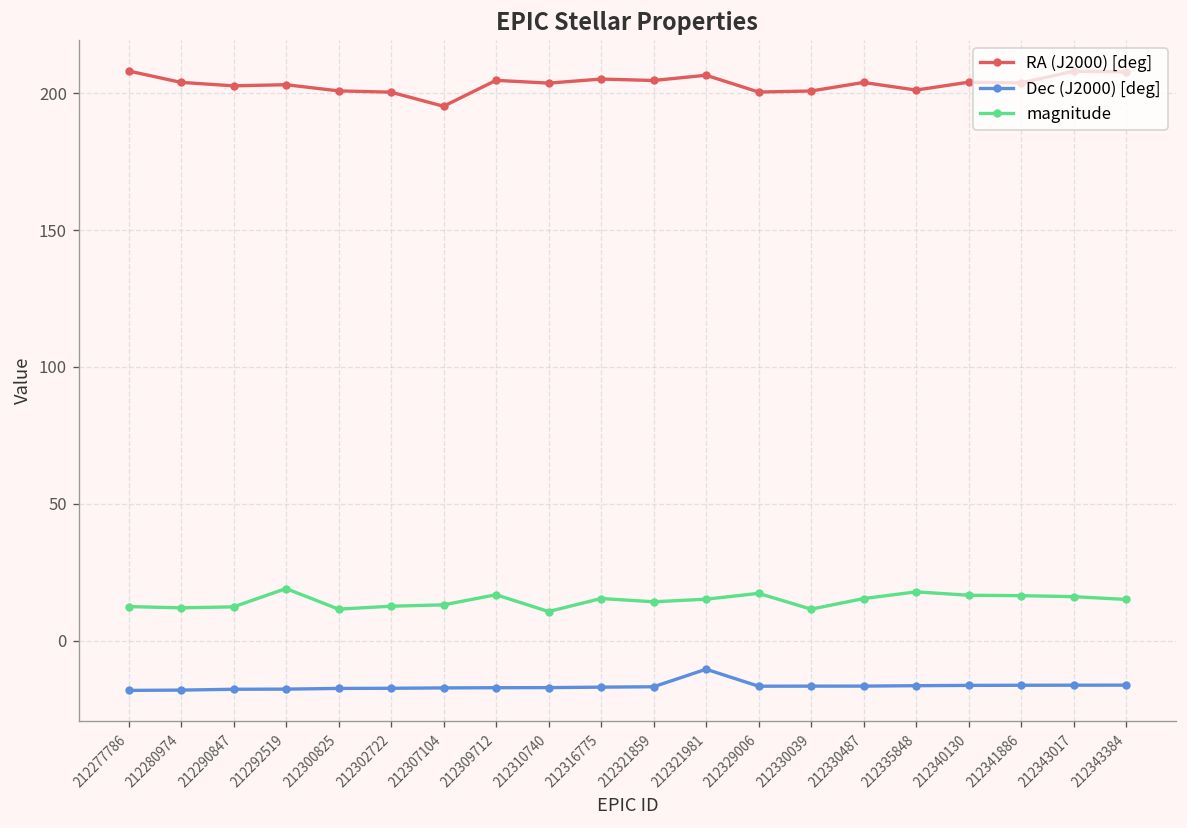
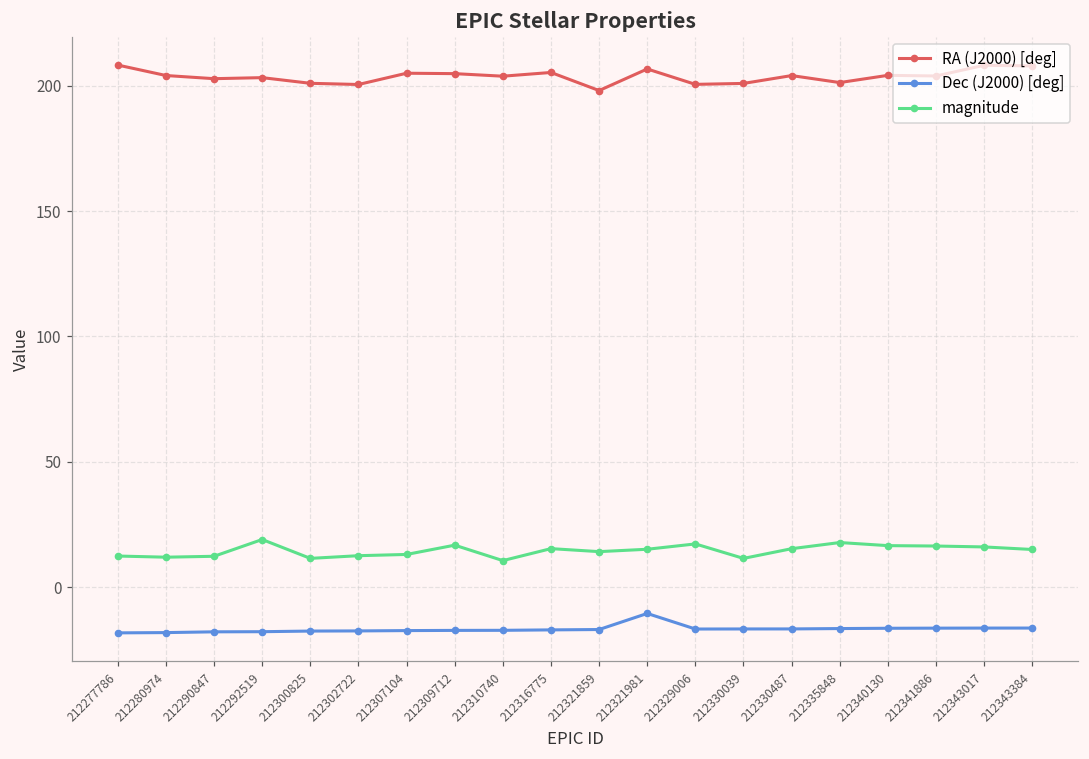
  {
    "RA (J2000) [deg]": {
      "212277786": 208,
      "212280974": 204,
      "212290847": 203,
      "212292519": 203,
      "212300825": 201,
      "212302722": 200,
-     "212307104": 195,
+     "212307104": 205,
      "212309712": 205,
      "212310740": 204,
      "212316775": 205,
-     "212321859": 205,
+     "212321859": 198,
      "212321981": 207,
      "212329006": 201,
      "212330039": 201,
      "212330487": 204,
      "212335848": 201,
      "212340130": 204
    },
    "Dec (J2000) [deg]": {
      "212277786": -18,
      "212280974": -18,
      "212290847": -18,
      "212292519": -18,
      "212300825": -18,
      "212302722": -17,
      "212307104": -17,
      "212309712": -17,
      "212310740": -17,
      "212316775": -17,
      "212321859": -17,
      "212321981": -10,
      "212329006": -17,
      "212330039": -17,
      "212330487": -17,
      "212335848": -17,
      "212340130": -16,
      "212341886": -16,
      "212343017": -16,
      "212343384": -16
    },
    "magnitude": {
      "212277786": 12,
      "212280974": 12,
      "212290847": 12,
      "212292519": 19,
      "212300825": 11,
      "212302722": 13,
      "212307104": 13,
      "212309712": 17,
      "212310740": 11,
      "212316775": 15,
      "212321859": 14,
      "212321981": 15,
      "212329006": 17,
      "212330039": 11,
      "212330487": 15,
      "212335848": 18,
      "212340130": 17,
      "212341886": 16,
      "212343017": 16,
      "212343384": 15
    }
  }
